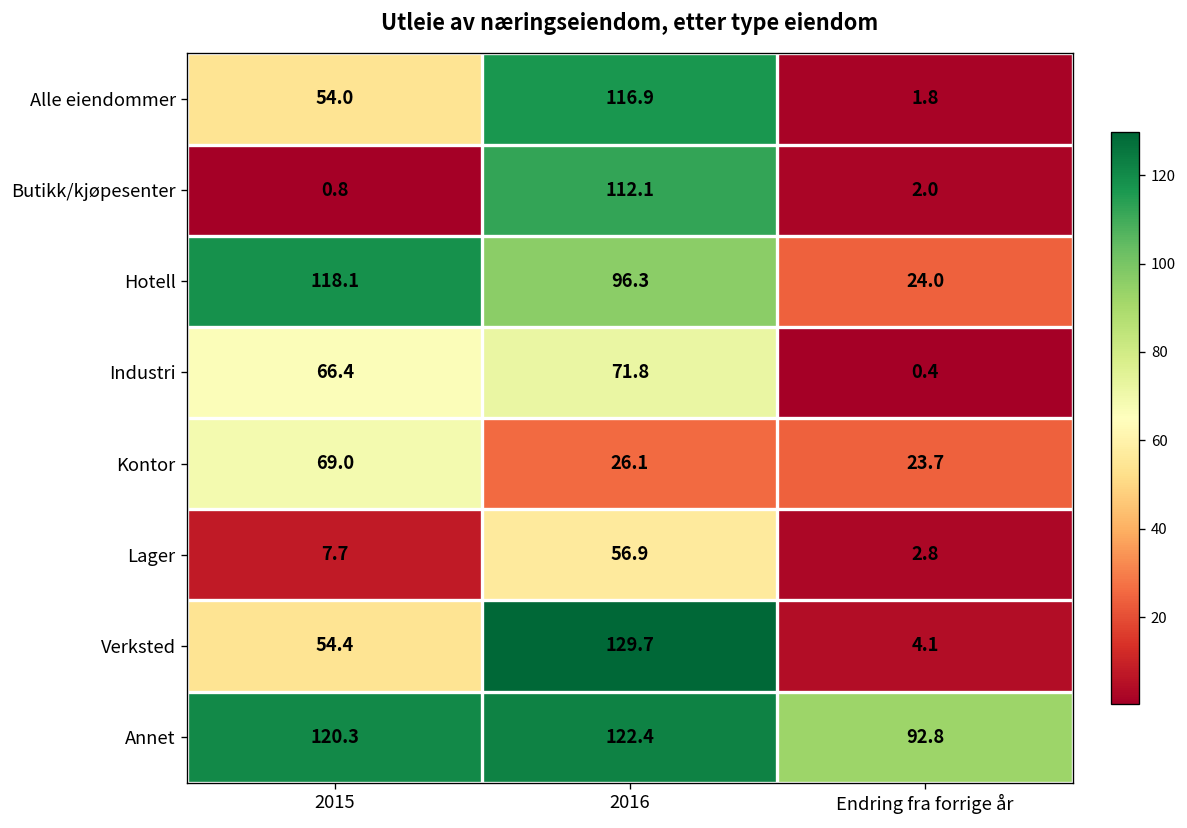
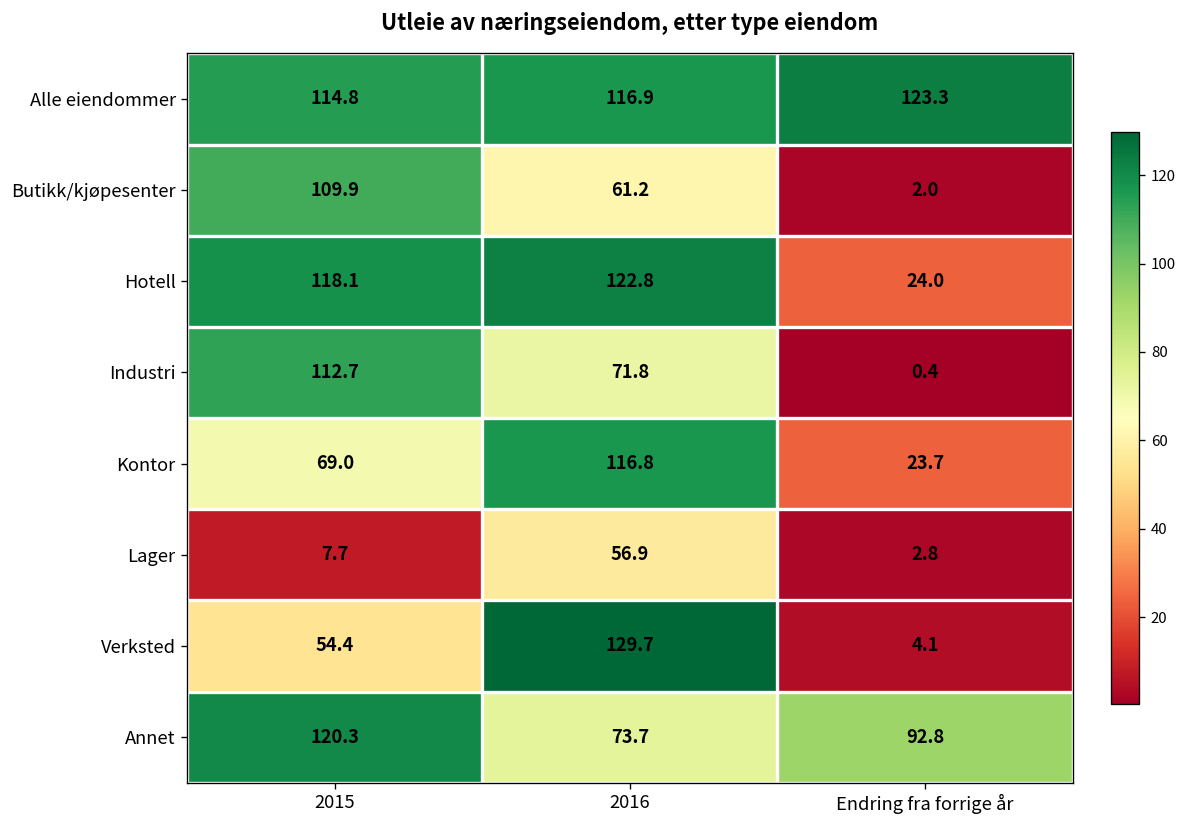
  {
    "Alle eiendommer": {
-     "2015": 54.0,
+     "2015": 114.8,
      "2016": 116.9,
-     "Endring fra forrige år": 1.8
+     "Endring fra forrige år": 123.3
    },
    "Butikk/kjøpesenter": {
-     "2015": 0.8,
-     "2016": 112.1,
+     "2015": 109.9,
+     "2016": 61.2,
      "Endring fra forrige år": 2.0
    },
    "Hotell": {
      "2015": 118.1,
-     "2016": 96.3,
+     "2016": 122.8,
      "Endring fra forrige år": 24.0
    },
    "Industri": {
-     "2015": 66.4,
+     "2015": 112.7,
      "2016": 71.8,
      "Endring fra forrige år": 0.4
    },
    "Kontor": {
      "2015": 69.0,
-     "2016": 26.1,
+     "2016": 116.8,
      "Endring fra forrige år": 23.7
    },
    "Lager": {
      "2015": 7.7,
      "2016": 56.9,
      "Endring fra forrige år": 2.8
    },
    "Verksted": {
      "2015": 54.4,
      "2016": 129.7,
      "Endring fra forrige år": 4.1
    },
    "Annet": {
      "2015": 120.3,
-     "2016": 122.4,
+     "2016": 73.7,
      "Endring fra forrige år": 92.8
    }
  }
